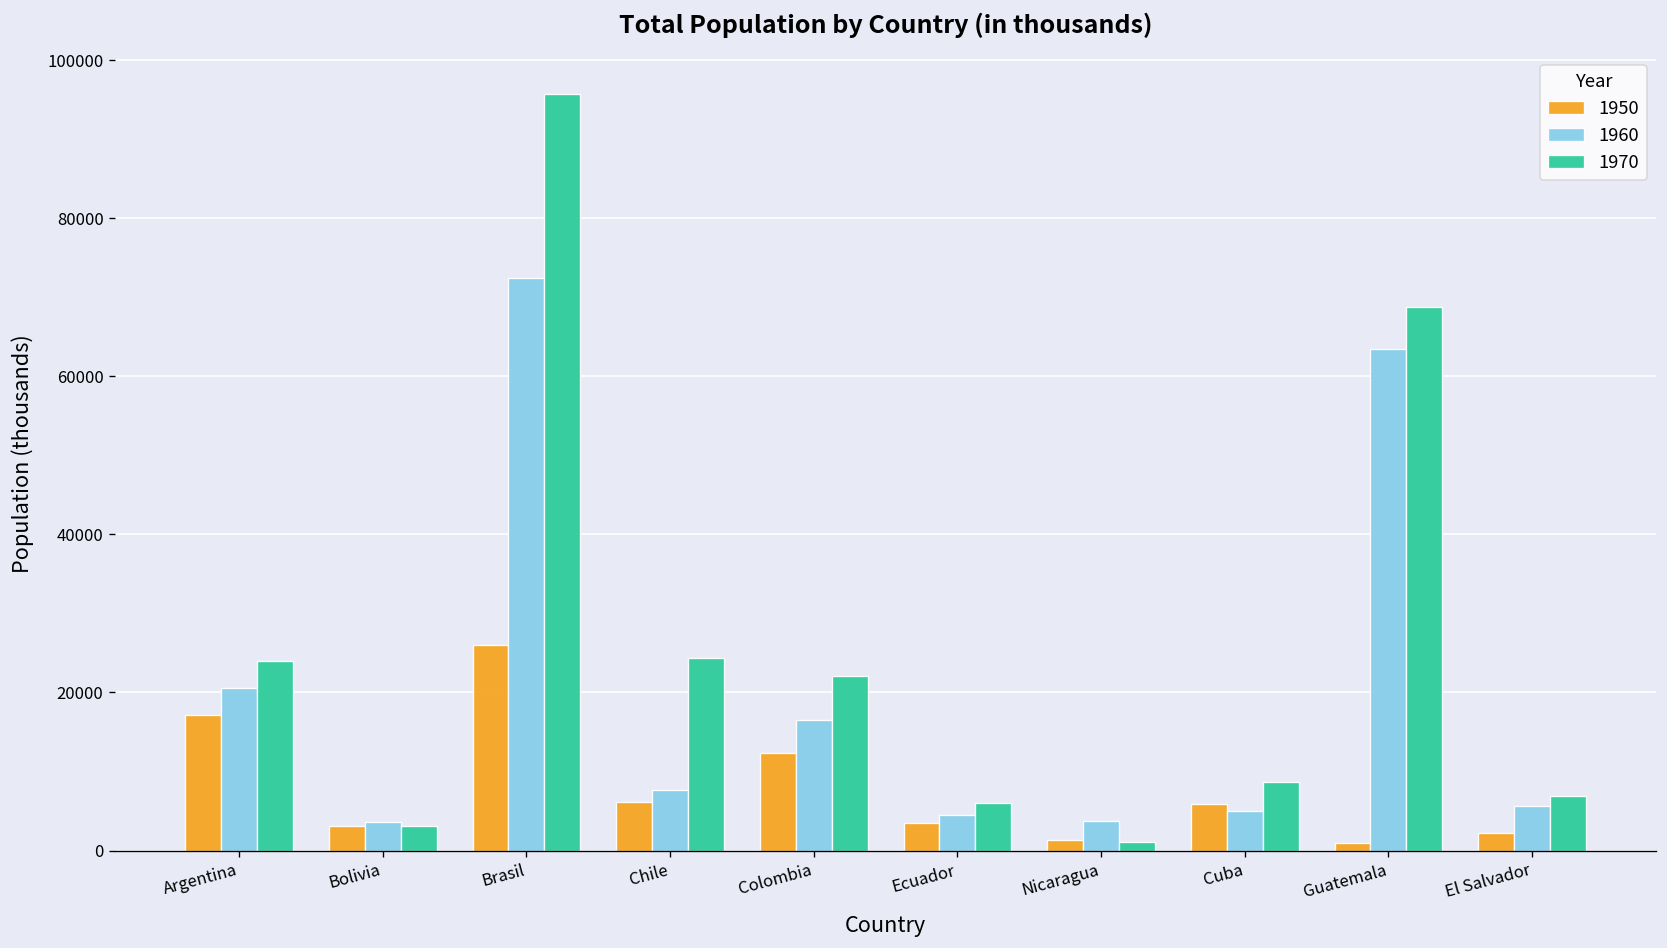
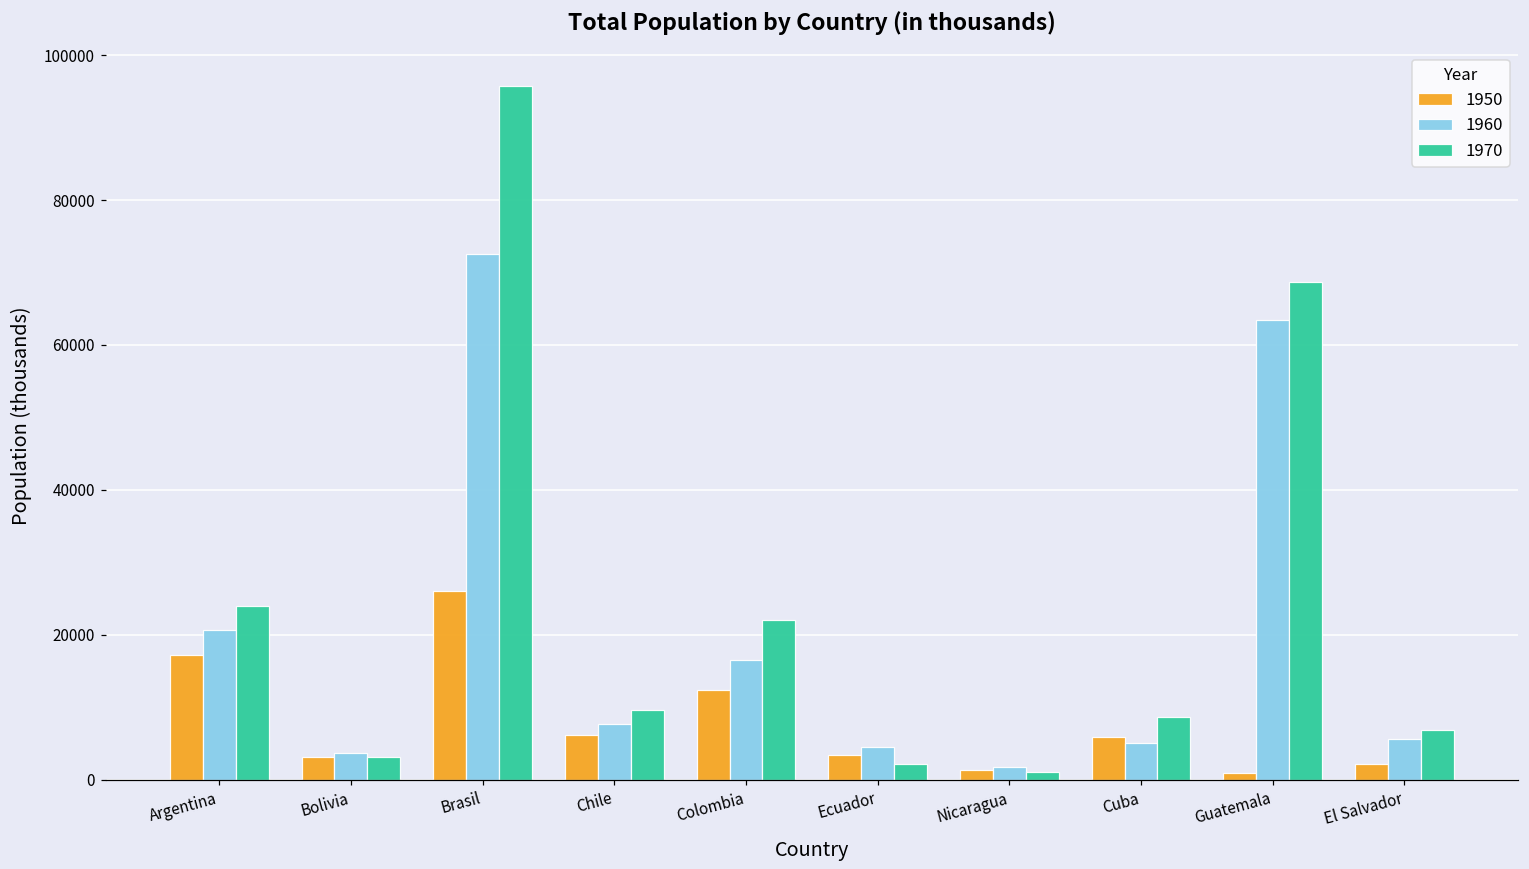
  {
    "1950": {
      "Argentina": 17000,
      "Bolivia": 3000,
      "Brasil": 26000,
      "Chile": 6000,
      "Colombia": 12000,
      "Ecuador": 3000,
      "Nicaragua": 1000,
      "Cuba": 6000,
      "Guatemala": 1000,
      "El Salvador": 2000
    },
    "1960": {
      "Argentina": 21000,
      "Bolivia": 4000,
      "Brasil": 72000,
      "Chile": 8000,
      "Colombia": 16000,
      "Ecuador": 5000,
-     "Nicaragua": 4000,
+     "Nicaragua": 2000,
      "Cuba": 5000,
      "Guatemala": 63000,
      "El Salvador": 6000
    },
    "1970": {
      "Argentina": 24000,
      "Bolivia": 3000,
      "Brasil": 96000,
-     "Chile": 24000,
+     "Chile": 10000,
      "Colombia": 22000,
-     "Ecuador": 6000,
+     "Ecuador": 2000,
      "Nicaragua": 1000,
      "Cuba": 9000,
      "Guatemala": 69000,
      "El Salvador": 7000
    }
  }
